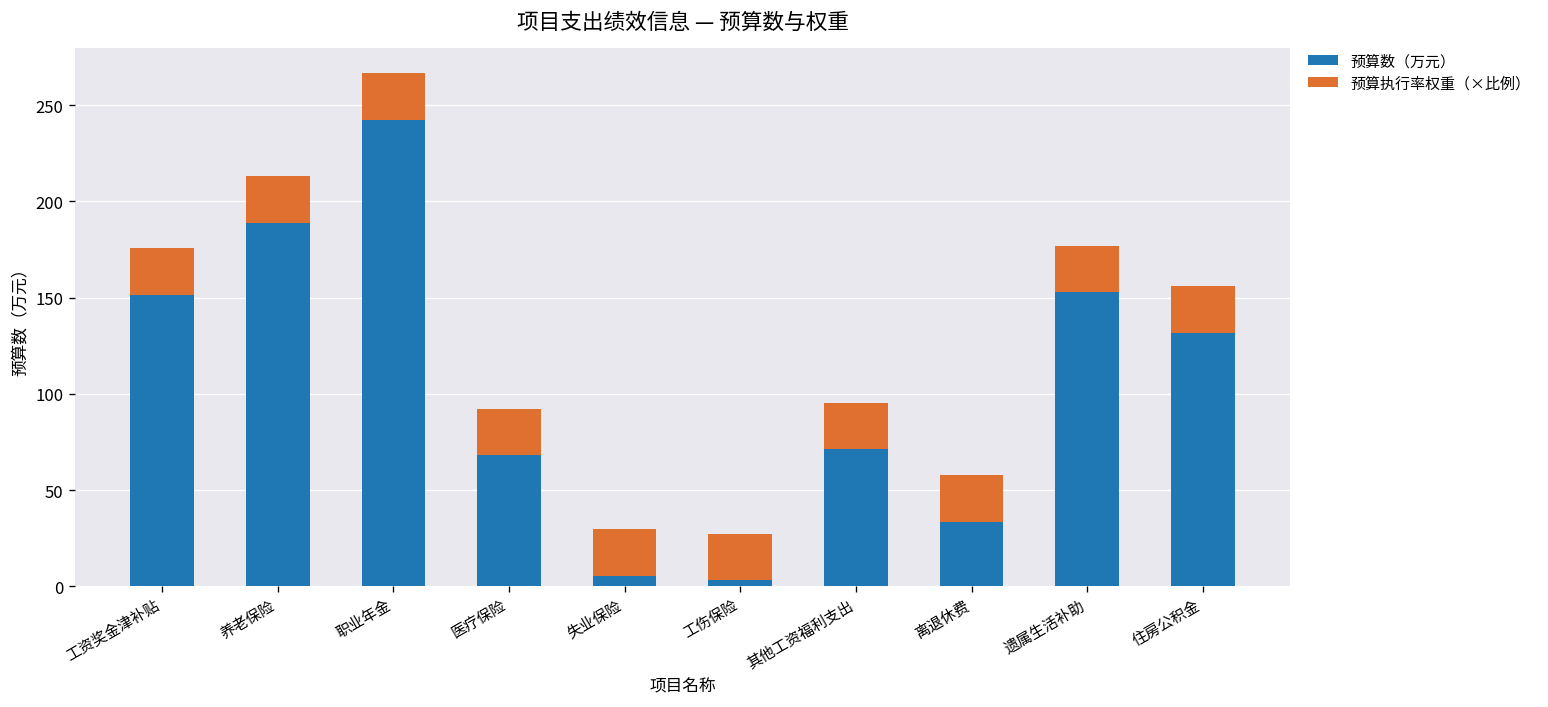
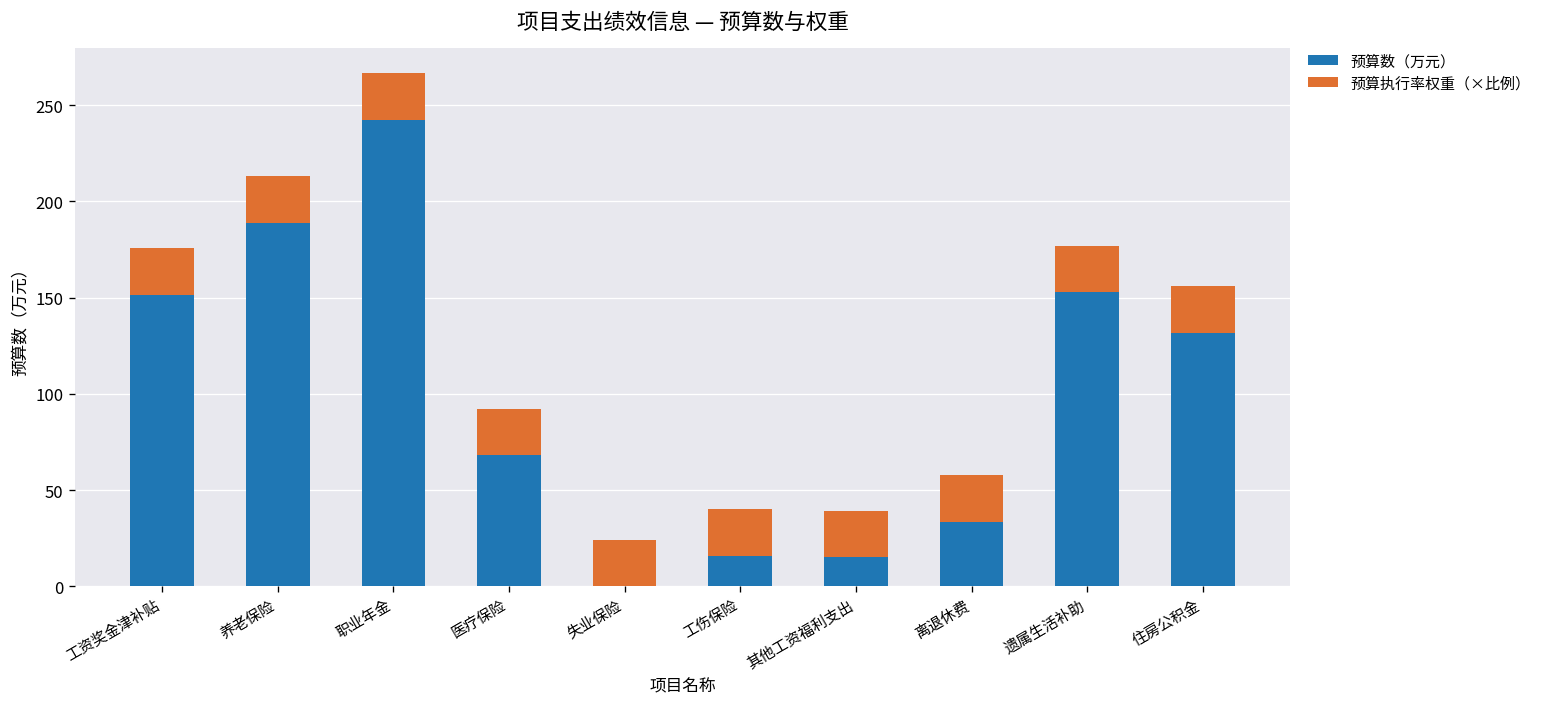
  {
    "预算数（万元）": {
      "工资奖金津补贴": 152,
      "养老保险": 189,
      "职业年金": 242,
      "医疗保险": 68,
-     "失业保险": 6,
-     "工伤保险": 3,
-     "其他工资福利支出": 71,
+     "失业保险": 0,
+     "工伤保险": 16,
+     "其他工资福利支出": 15,
      "离退休费": 34,
      "遗属生活补助": 153,
      "住房公积金": 132
    },
    "预算执行率权重（×比例）": {
      "工资奖金津补贴": 24,
      "养老保险": 24,
      "职业年金": 24,
      "医疗保险": 24,
      "失业保险": 24,
      "工伤保险": 24,
      "其他工资福利支出": 24,
      "离退休费": 24,
      "遗属生活补助": 24,
      "住房公积金": 24
    }
  }
